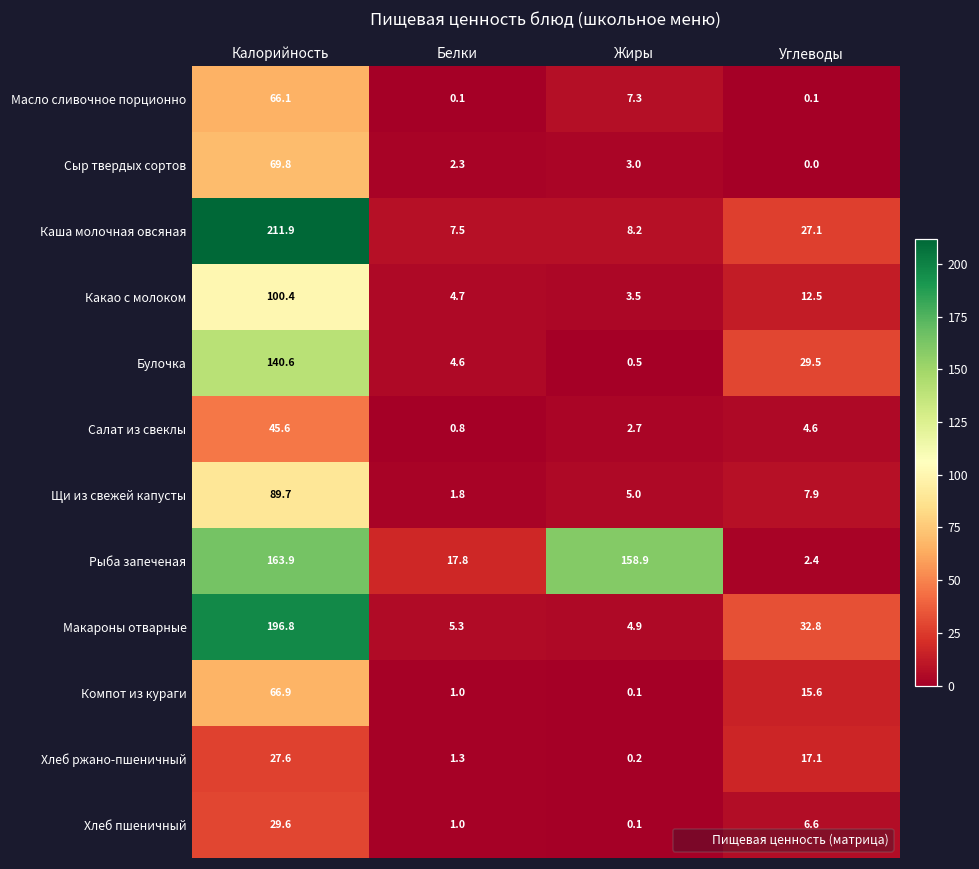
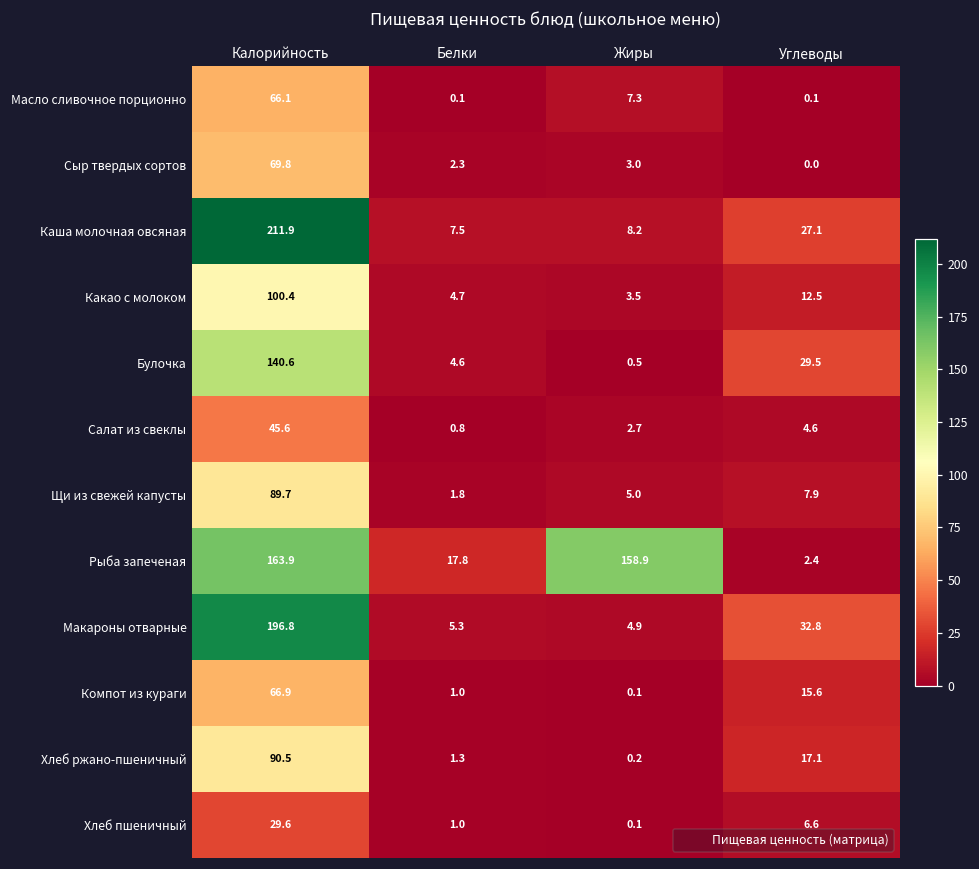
  {
    "Масло сливочное порционно": {
      "Калорийность": 66.1,
      "Белки": 0.1,
      "Жиры": 7.3,
      "Углеводы": 0.1
    },
    "Сыр твердых сортов": {
      "Калорийность": 69.8,
      "Белки": 2.3,
      "Жиры": 3.0,
      "Углеводы": 0.0
    },
    "Каша молочная овсяная": {
      "Калорийность": 211.9,
      "Белки": 7.5,
      "Жиры": 8.2,
      "Углеводы": 27.1
    },
    "Какао с молоком": {
      "Калорийность": 100.4,
      "Белки": 4.7,
      "Жиры": 3.5,
      "Углеводы": 12.5
    },
    "Булочка": {
      "Калорийность": 140.6,
      "Белки": 4.6,
      "Жиры": 0.5,
      "Углеводы": 29.5
    },
    "Салат из свеклы": {
      "Калорийность": 45.6,
      "Белки": 0.8,
      "Жиры": 2.7,
      "Углеводы": 4.6
    },
    "Щи из свежей капусты": {
      "Калорийность": 89.7,
      "Белки": 1.8,
      "Жиры": 5.0,
      "Углеводы": 7.9
    },
    "Рыба запеченая": {
      "Калорийность": 163.9,
      "Белки": 17.8,
      "Жиры": 158.9,
      "Углеводы": 2.4
    },
    "Макароны отварные": {
      "Калорийность": 196.8,
      "Белки": 5.3,
      "Жиры": 4.9,
      "Углеводы": 32.8
    },
    "Компот из кураги": {
      "Калорийность": 66.9,
      "Белки": 1.0,
      "Жиры": 0.1,
      "Углеводы": 15.6
    },
    "Хлеб ржано-пшеничный": {
-     "Калорийность": 27.6,
+     "Калорийность": 90.5,
      "Белки": 1.3,
      "Жиры": 0.2,
      "Углеводы": 17.1
    },
    "Хлеб пшеничный": {
      "Калорийность": 29.6,
      "Белки": 1.0,
      "Жиры": 0.1
    }
  }
